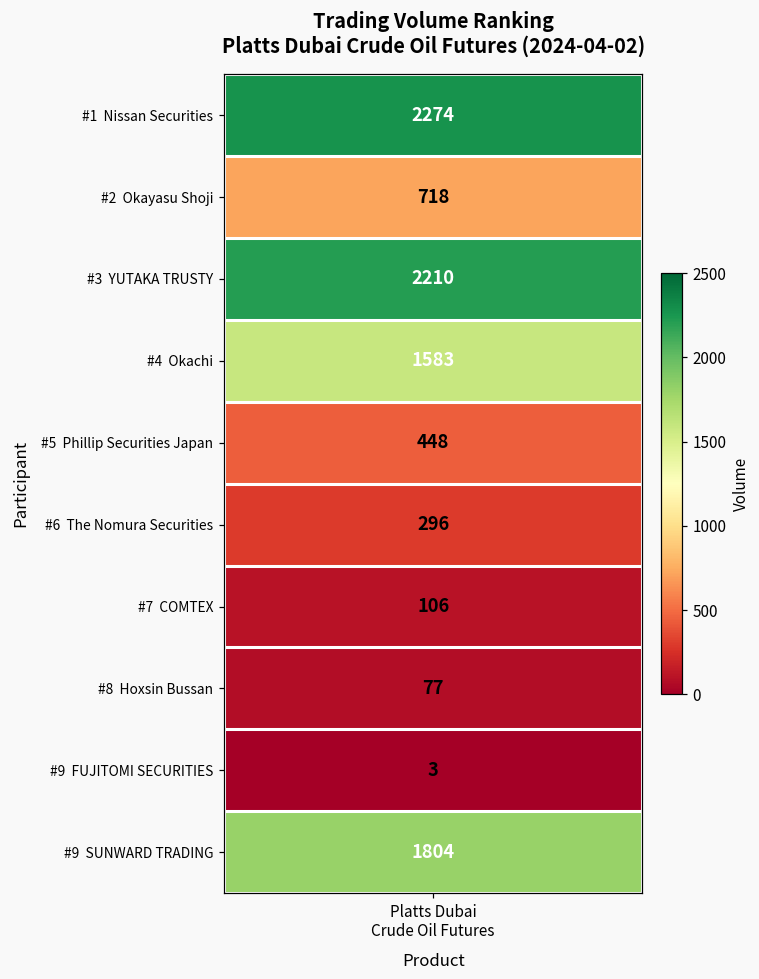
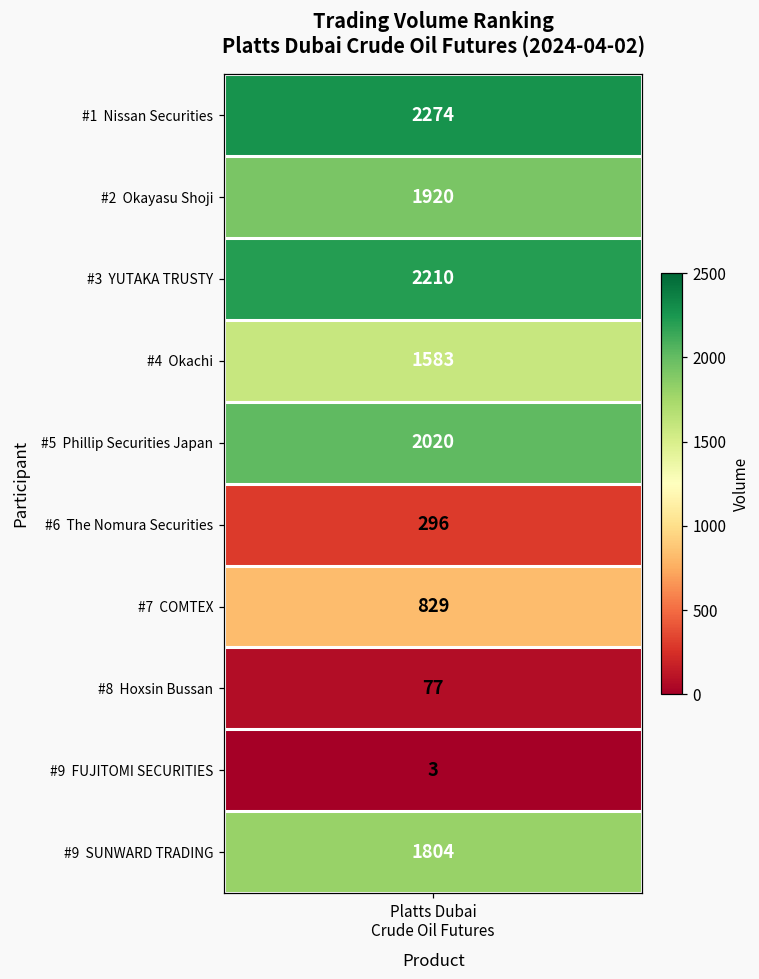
  {
    "#1 Nissan Securities": {
      "Platts Dubai Crude Oil Futures": 2274
    },
    "#2 Okayasu Shoji": {
-     "Platts Dubai Crude Oil Futures": 718
+     "Platts Dubai Crude Oil Futures": 1920
    },
    "#3 YUTAKA TRUSTY": {
      "Platts Dubai Crude Oil Futures": 2210
    },
    "#4 Okachi": {
      "Platts Dubai Crude Oil Futures": 1583
    },
    "#5 Phillip Securities Japan": {
-     "Platts Dubai Crude Oil Futures": 448
+     "Platts Dubai Crude Oil Futures": 2020
    },
    "#6 The Nomura Securities": {
      "Platts Dubai Crude Oil Futures": 296
    },
    "#7 COMTEX": {
-     "Platts Dubai Crude Oil Futures": 106
+     "Platts Dubai Crude Oil Futures": 829
    },
    "#8 Hoxsin Bussan": {
      "Platts Dubai Crude Oil Futures": 77
    },
    "#9 FUJITOMI SECURITIES": {
      "Platts Dubai Crude Oil Futures": 3
    },
    "#9 SUNWARD TRADING": {
      "Platts Dubai Crude Oil Futures": 1804
    }
  }
